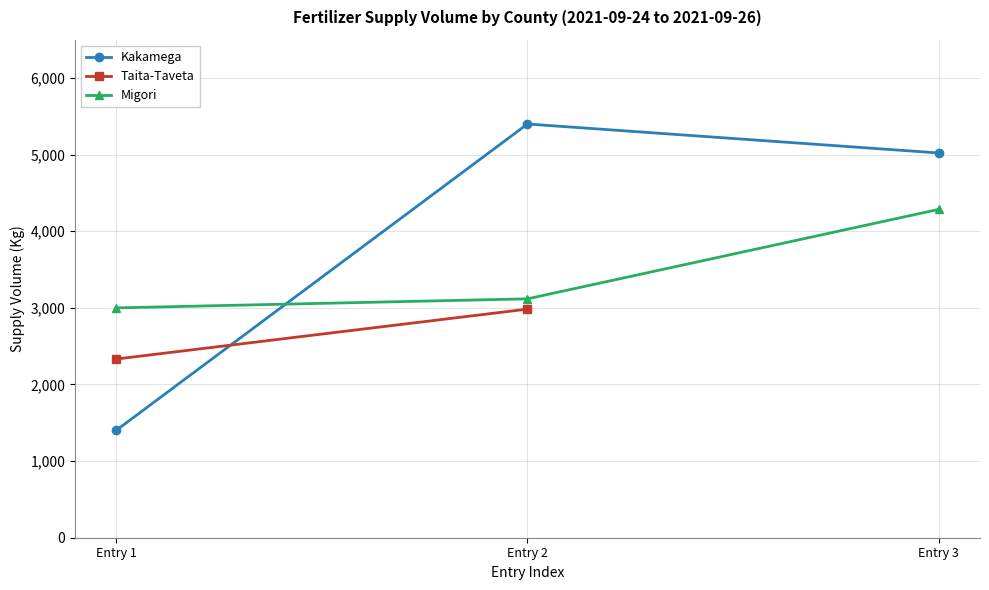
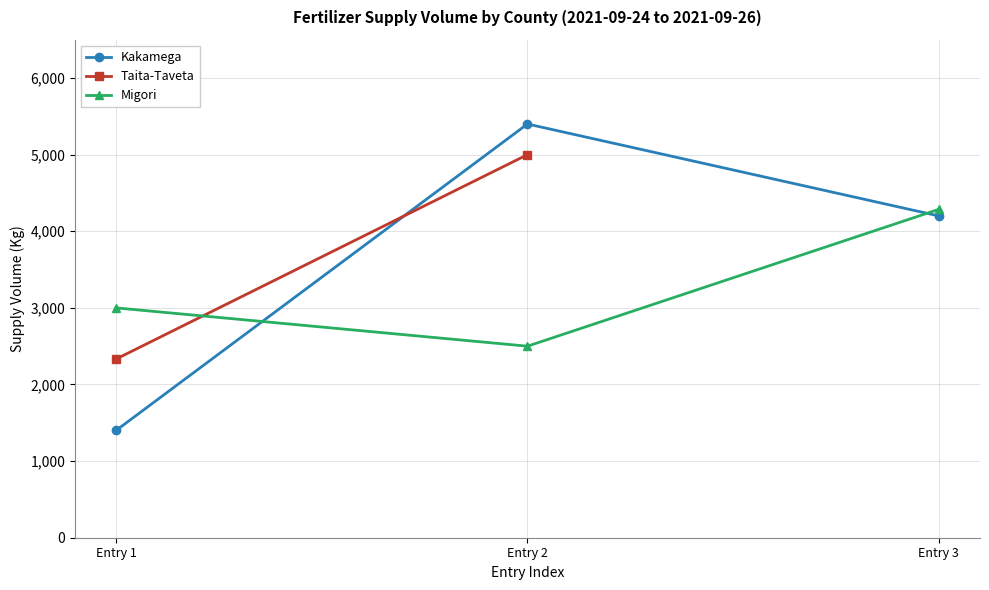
  {
    "Kakamega": {
      "Entry 1": "1,400",
      "Entry 2": "5,400",
-     "Entry 3": "5,000"
+     "Entry 3": "4,200"
    },
    "Taita-Taveta": {
      "Entry 1": "2,300",
-     "Entry 2": "3,000"
+     "Entry 2": "5,000"
    },
    "Migori": {
      "Entry 1": "3,000",
-     "Entry 2": "3,100",
+     "Entry 2": "2,500",
      "Entry 3": "4,300"
    }
  }
